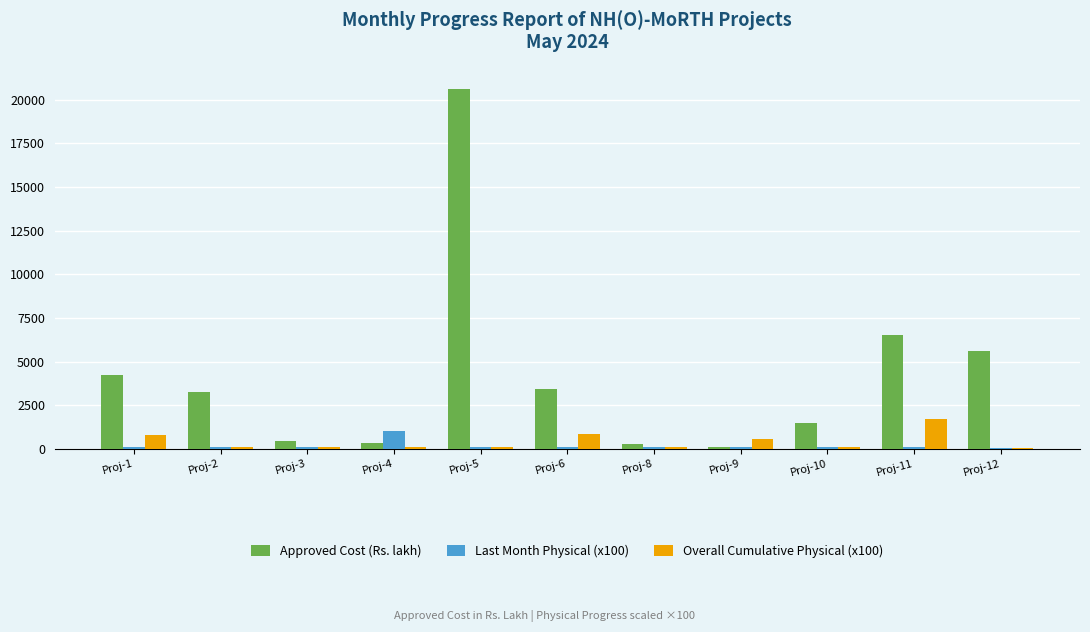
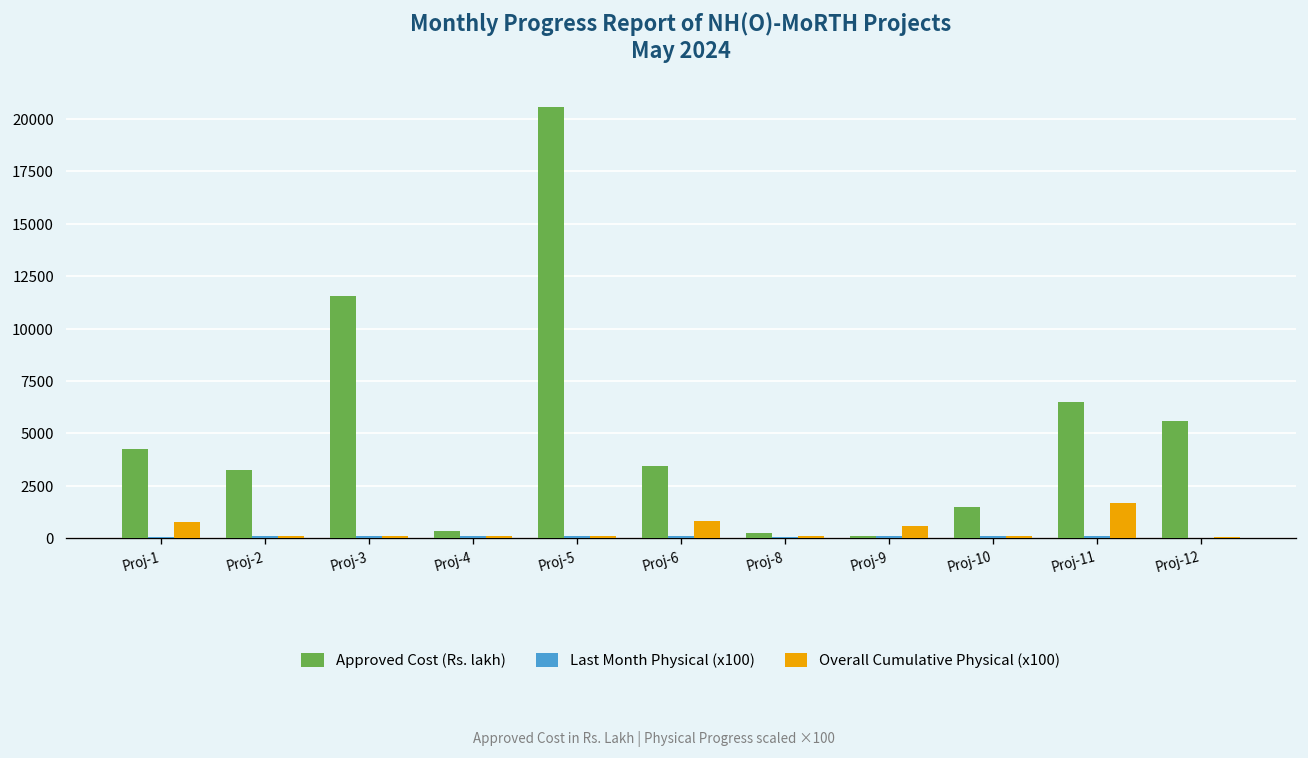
  {
    "Approved Cost (Rs. lakh)": {
      "Proj-1": 4200,
      "Proj-2": 3300,
-     "Proj-3": 400,
+     "Proj-3": 11600,
      "Proj-4": 300,
      "Proj-5": 20600,
      "Proj-6": 3400,
      "Proj-8": 300,
      "Proj-10": 1500,
      "Proj-11": 6500,
      "Proj-12": 5600
    },
    "Last Month Physical (x100)": {
-     "Proj-4": 1000
+     "Proj-4": 100
    },
    "Overall Cumulative Physical (x100)": {
      "Proj-1": 800,
      "Proj-6": 800,
      "Proj-9": 600,
      "Proj-11": 1700
    }
  }
